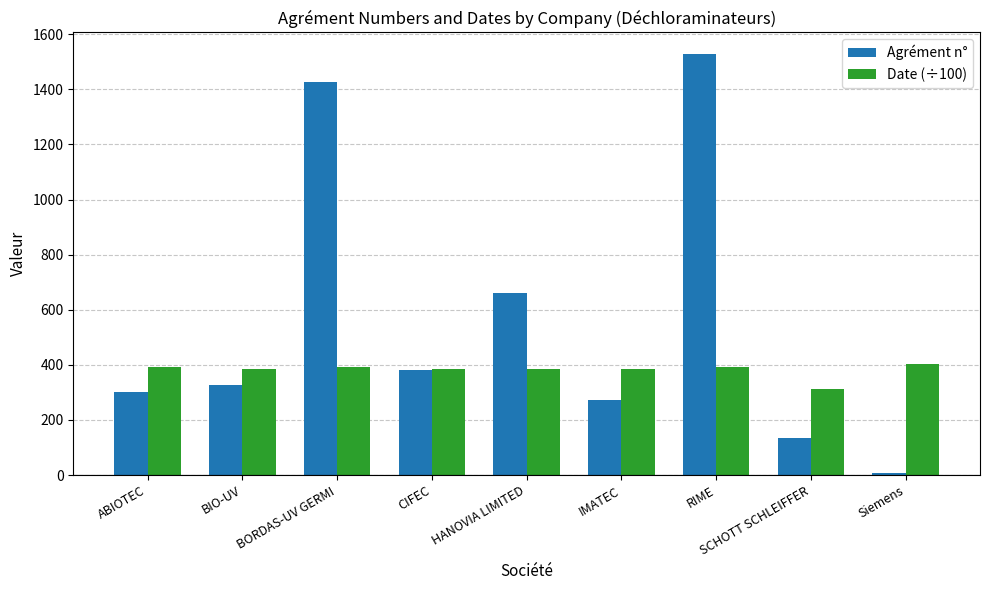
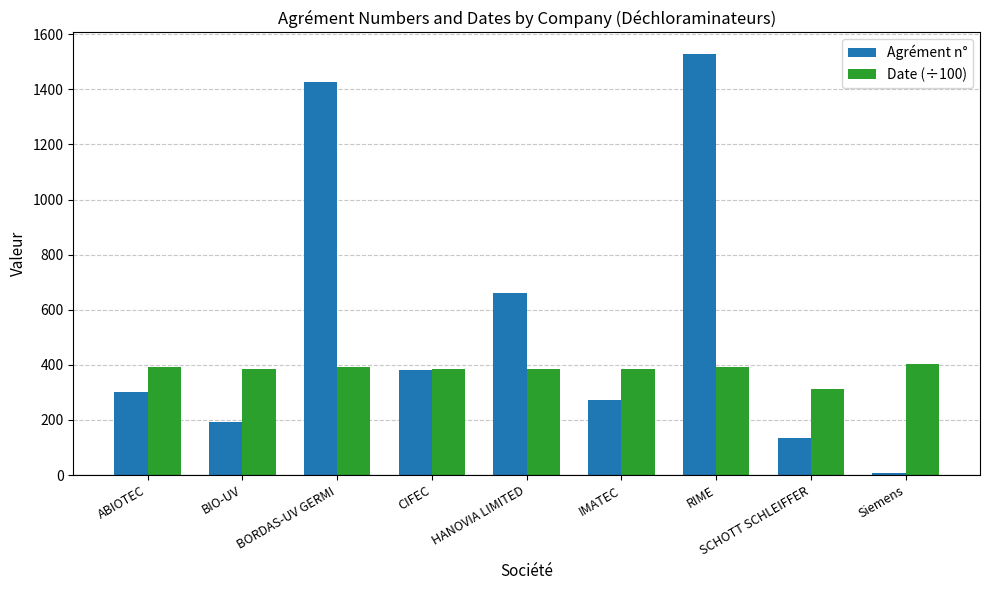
  {
    "Agrément n°": {
      "ABIOTEC": 300,
-     "BIO-UV": 330,
+     "BIO-UV": 190,
      "BORDAS-UV GERMI": 1430,
      "CIFEC": 380,
      "HANOVIA LIMITED": 660,
      "IMATEC": 270,
      "RIME": 1530,
      "SCHOTT SCHLEIFFER": 140
    },
    "Date (÷100)": {
      "ABIOTEC": 390,
      "BIO-UV": 380,
      "BORDAS-UV GERMI": 390,
      "CIFEC": 380,
      "HANOVIA LIMITED": 380,
      "IMATEC": 380,
      "RIME": 390,
      "SCHOTT SCHLEIFFER": 310,
      "Siemens": 400
    }
  }
